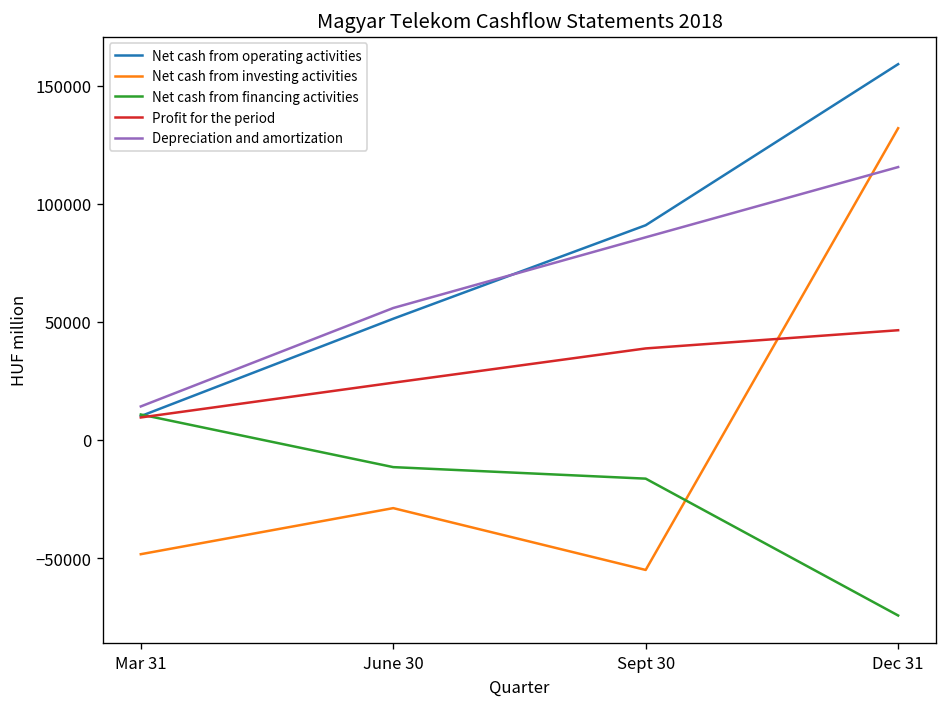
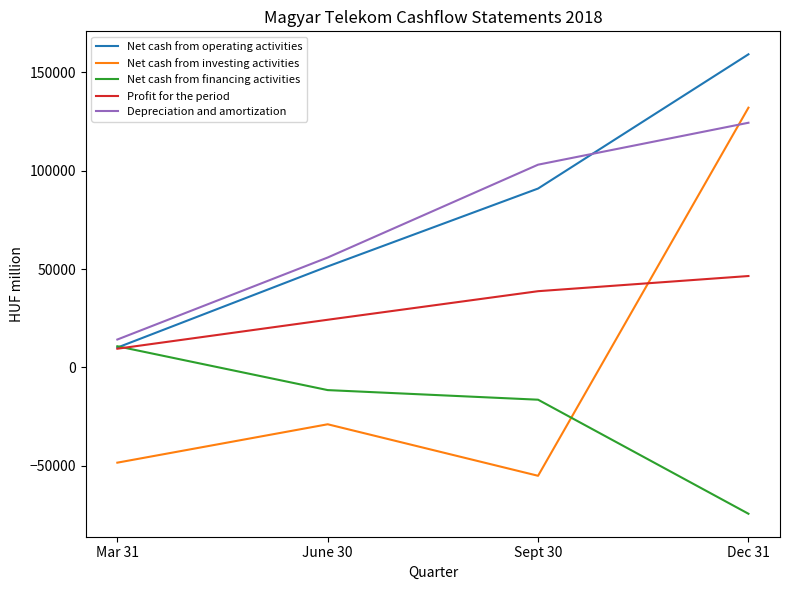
  {
    "Net cash from operating activities": {
      "June 30": 51000,
      "Sept 30": 91000,
      "Dec 31": 159000
    },
    "Net cash from investing activities": {
      "Mar 31": -48000,
      "June 30": -29000,
      "Sept 30": -55000,
      "Dec 31": 132000
    },
    "Net cash from financing activities": {
      "June 30": -12000,
      "Sept 30": -16000,
      "Dec 31": -74000
    },
    "Profit for the period": {
      "June 30": 24000,
      "Sept 30": 39000,
      "Dec 31": 46000
    },
    "Depreciation and amortization": {
      "Mar 31": 14000,
      "June 30": 56000,
-     "Sept 30": 86000,
-     "Dec 31": 116000
+     "Sept 30": 103000,
+     "Dec 31": 124000
    }
  }
